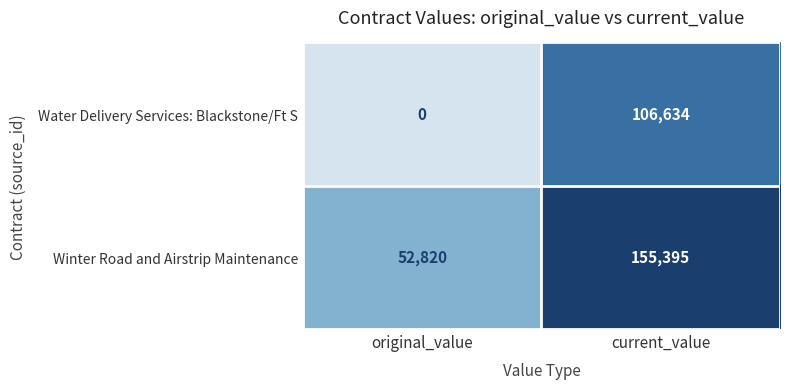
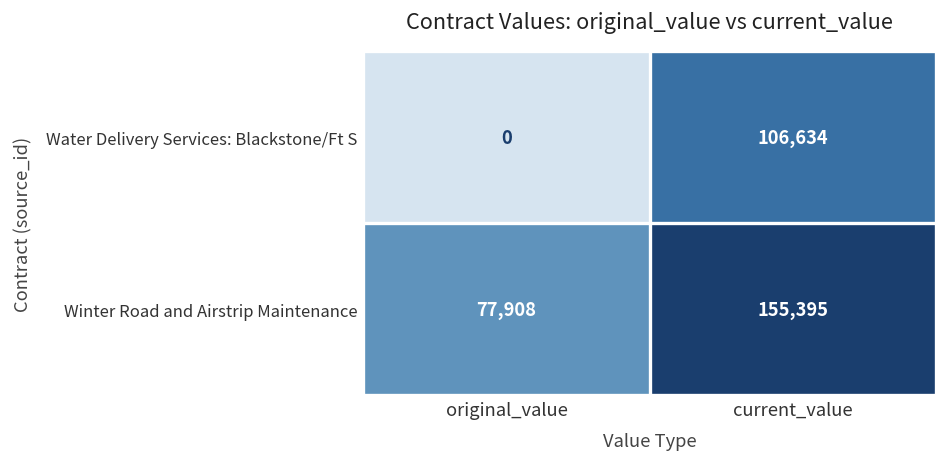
  {
    "Water Delivery Services: Blackstone/Ft S": {
      "original_value": "0",
      "current_value": "106,634"
    },
    "Winter Road and Airstrip Maintenance": {
-     "original_value": "52,820",
+     "original_value": "77,908",
      "current_value": "155,395"
    }
  }
